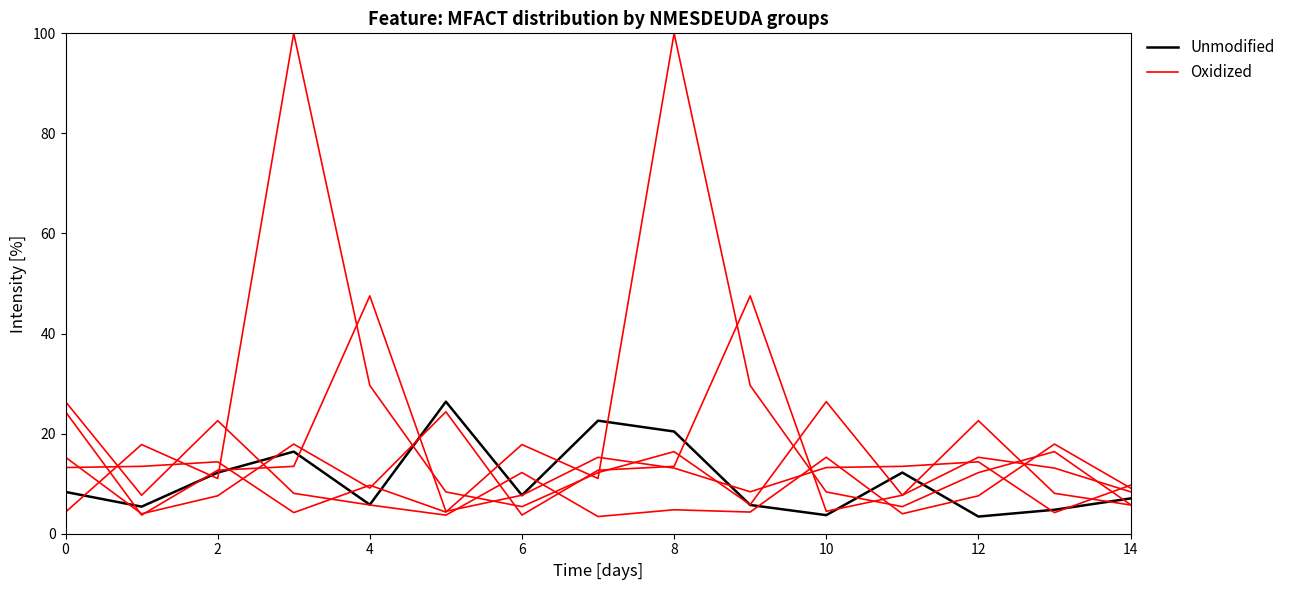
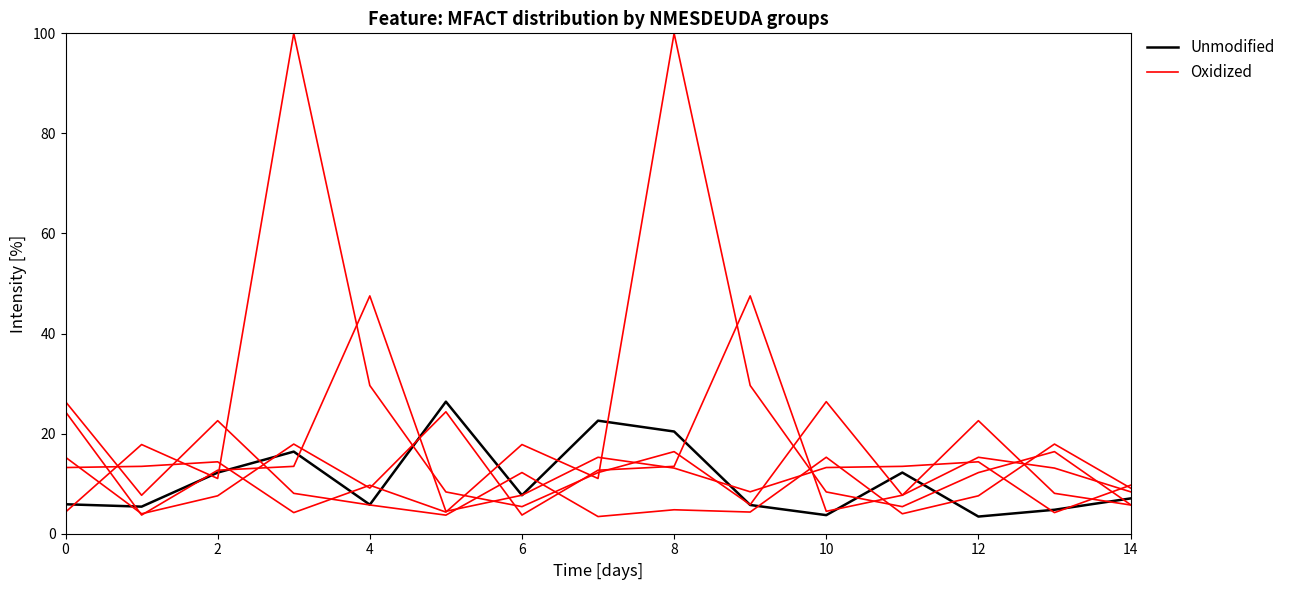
  {
    "Unmodified": {
-     "0": 8,
+     "0": 6,
      "8": 20,
      "10": 4,
      "12": 3,
      "14": 7
    }
  }
